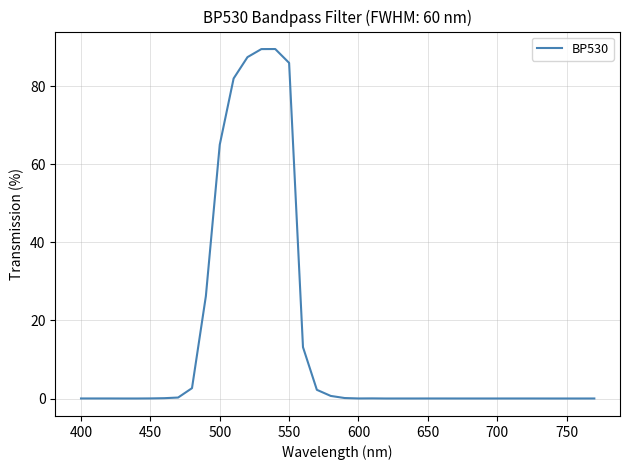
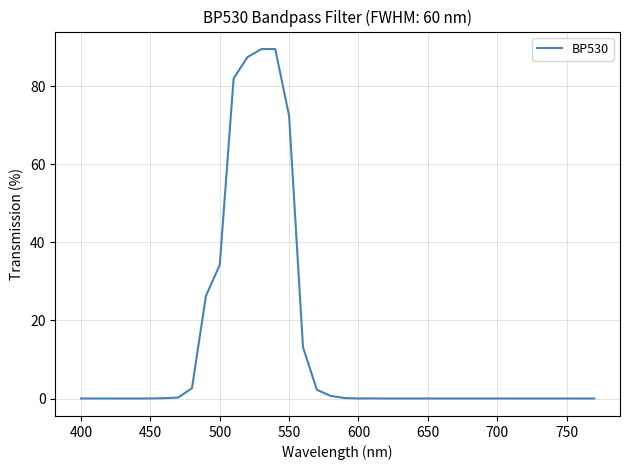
  {
    "400": 0,
    "450": 0,
-   "500": 65,
-   "550": 86,
+   "500": 34,
+   "550": 72,
    "600": 0,
    "650": 0,
    "700": 0,
    "750": 0
  }
